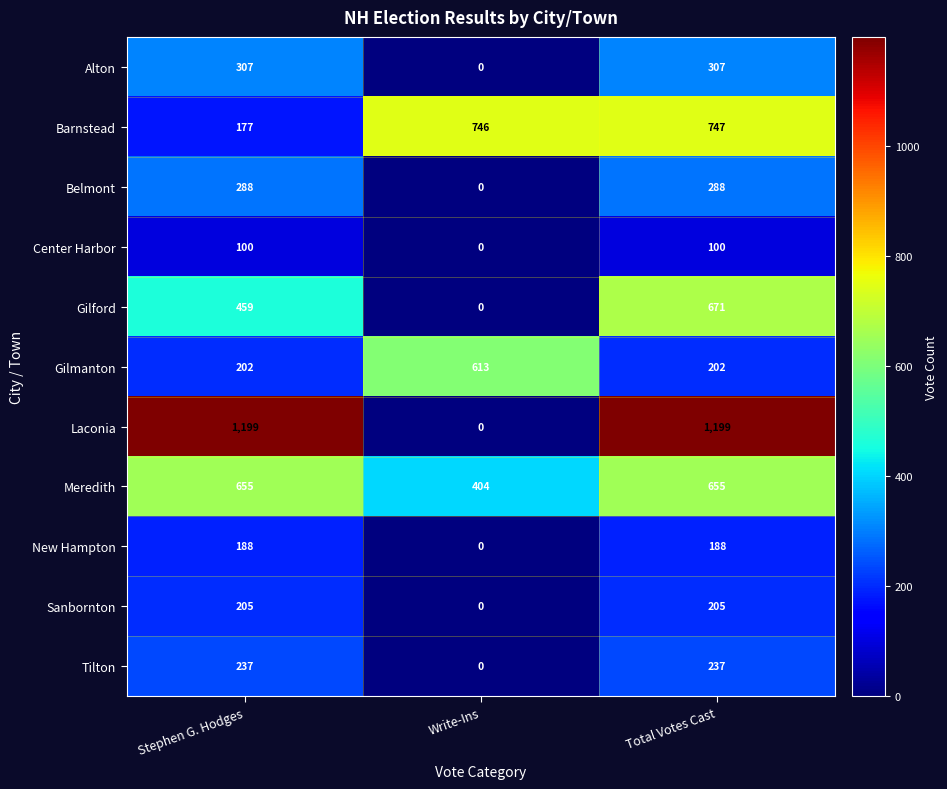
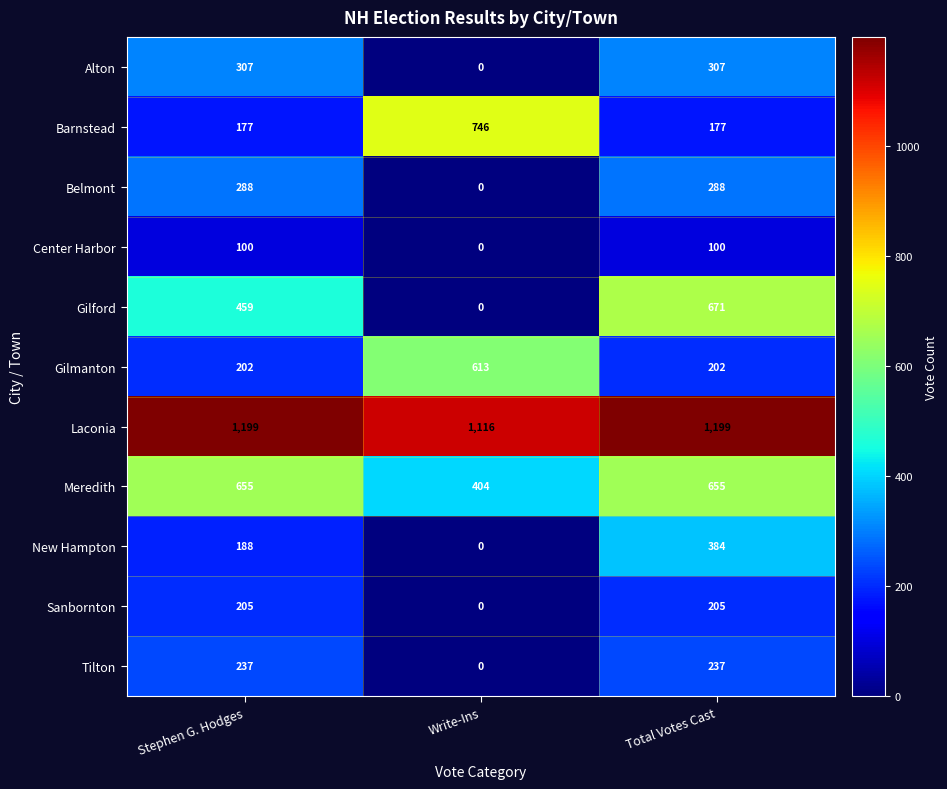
  {
    "Alton": {
      "Stephen G. Hodges": "307",
      "Write-Ins": "0",
      "Total Votes Cast": "307"
    },
    "Barnstead": {
      "Stephen G. Hodges": "177",
      "Write-Ins": "746",
-     "Total Votes Cast": "747"
+     "Total Votes Cast": "177"
    },
    "Belmont": {
      "Stephen G. Hodges": "288",
      "Write-Ins": "0",
      "Total Votes Cast": "288"
    },
    "Center Harbor": {
      "Stephen G. Hodges": "100",
      "Write-Ins": "0",
      "Total Votes Cast": "100"
    },
    "Gilford": {
      "Stephen G. Hodges": "459",
      "Write-Ins": "0",
      "Total Votes Cast": "671"
    },
    "Gilmanton": {
      "Stephen G. Hodges": "202",
      "Write-Ins": "613",
      "Total Votes Cast": "202"
    },
    "Laconia": {
      "Stephen G. Hodges": "1,199",
-     "Write-Ins": "0",
+     "Write-Ins": "1,116",
      "Total Votes Cast": "1,199"
    },
    "Meredith": {
      "Stephen G. Hodges": "655",
      "Write-Ins": "404",
      "Total Votes Cast": "655"
    },
    "New Hampton": {
      "Stephen G. Hodges": "188",
      "Write-Ins": "0",
-     "Total Votes Cast": "188"
+     "Total Votes Cast": "384"
    },
    "Sanbornton": {
      "Stephen G. Hodges": "205",
      "Write-Ins": "0",
      "Total Votes Cast": "205"
    },
    "Tilton": {
      "Stephen G. Hodges": "237",
      "Write-Ins": "0",
      "Total Votes Cast": "237"
    }
  }
